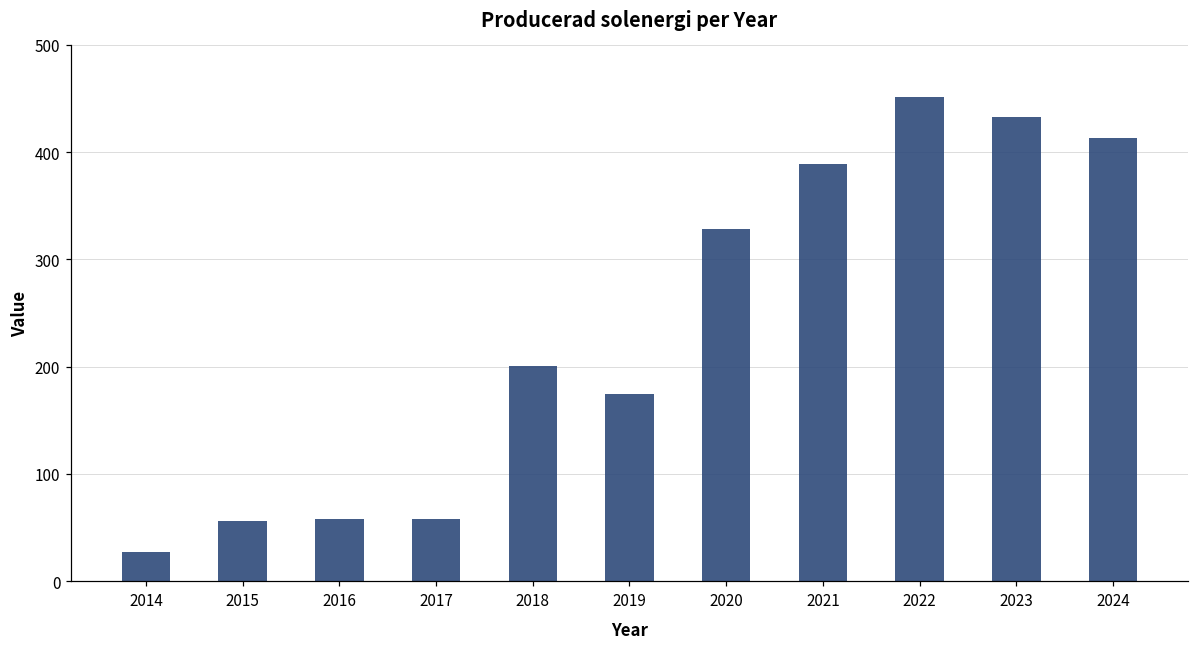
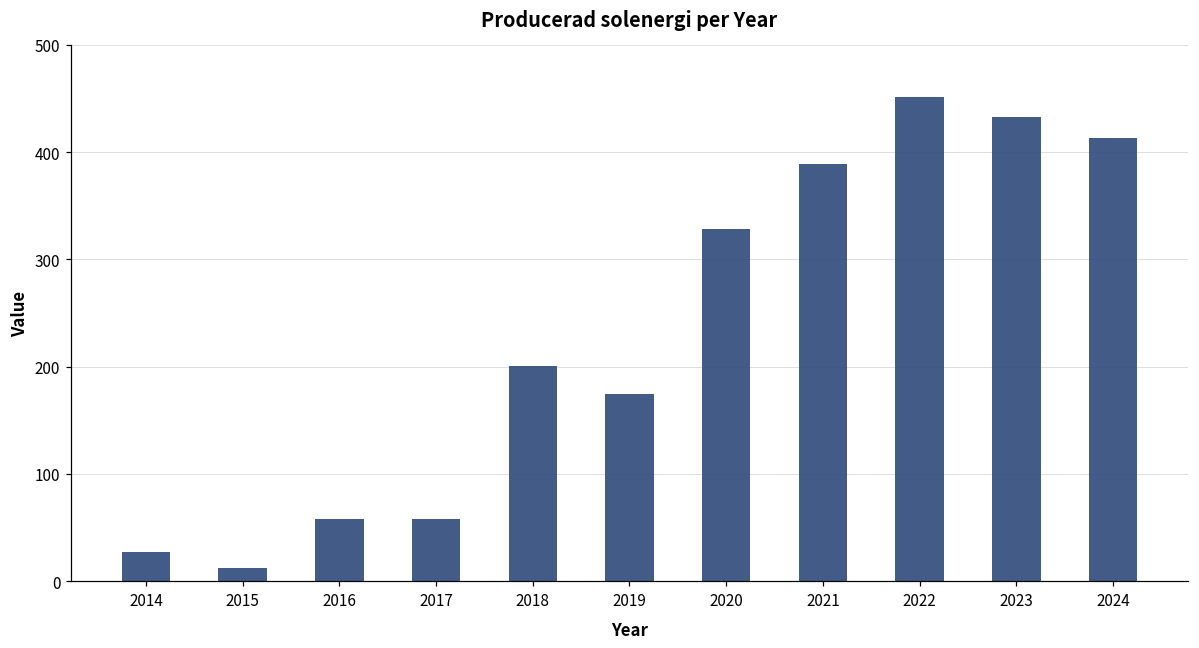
  {
    "2014": 30,
-   "2015": 60,
+   "2015": 10,
    "2016": 60,
    "2017": 60,
    "2018": 200,
    "2019": 170,
    "2020": 330,
    "2021": 390,
    "2022": 450,
    "2023": 430,
    "2024": 410
  }
